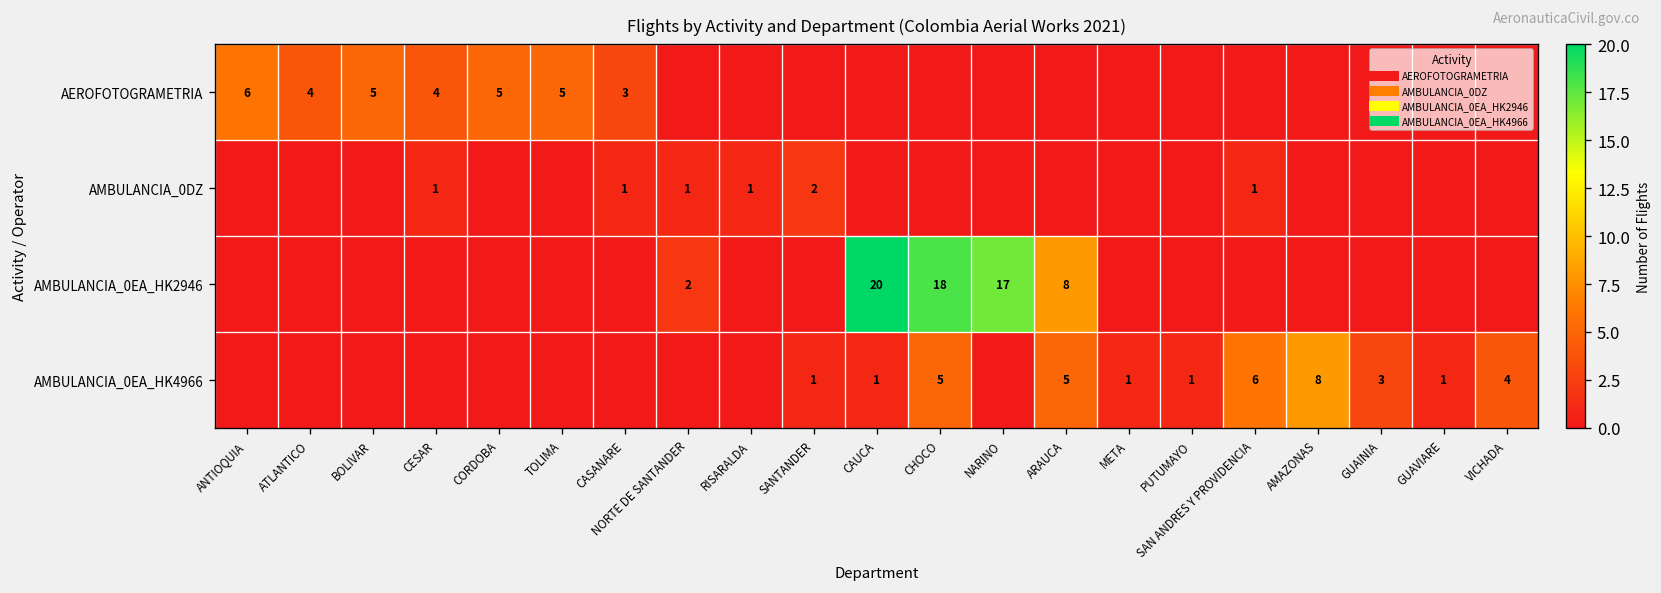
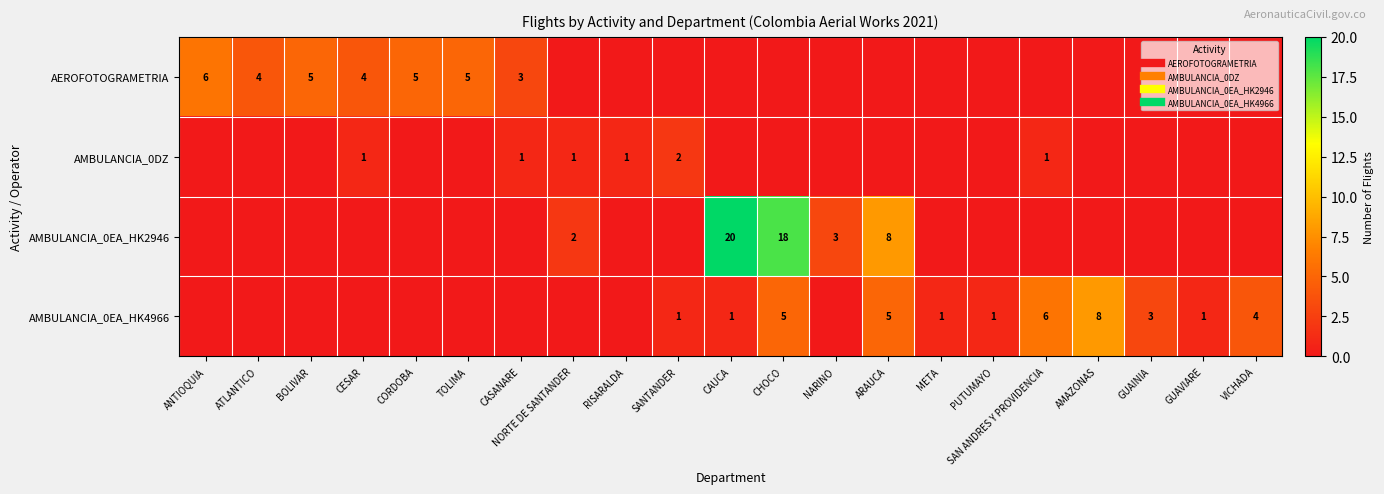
  {
    "AEROFOTOGRAMETRIA": {
      "ANTIOQUIA": 6,
      "ATLANTICO": 4,
      "BOLIVAR": 5,
      "CESAR": 4,
      "CORDOBA": 5,
      "TOLIMA": 5,
      "CASANARE": 3
    },
    "AMBULANCIA_0DZ": {
      "CESAR": 1,
      "CASANARE": 1,
      "NORTE DE SANTANDER": 1,
      "RISARALDA": 1,
      "SANTANDER": 2,
      "SAN ANDRES Y PROVIDENCIA": 1
    },
    "AMBULANCIA_0EA_HK2946": {
      "NORTE DE SANTANDER": 2,
      "CAUCA": 20,
      "CHOCO": 18,
-     "NARINO": 17,
+     "NARINO": 3,
      "ARAUCA": 8
    },
    "AMBULANCIA_0EA_HK4966": {
      "SANTANDER": 1,
      "CAUCA": 1,
      "CHOCO": 5,
      "ARAUCA": 5,
      "META": 1,
      "PUTUMAYO": 1,
      "SAN ANDRES Y PROVIDENCIA": 6,
      "AMAZONAS": 8,
      "GUAINIA": 3,
      "GUAVIARE": 1,
      "VICHADA": 4
    }
  }
